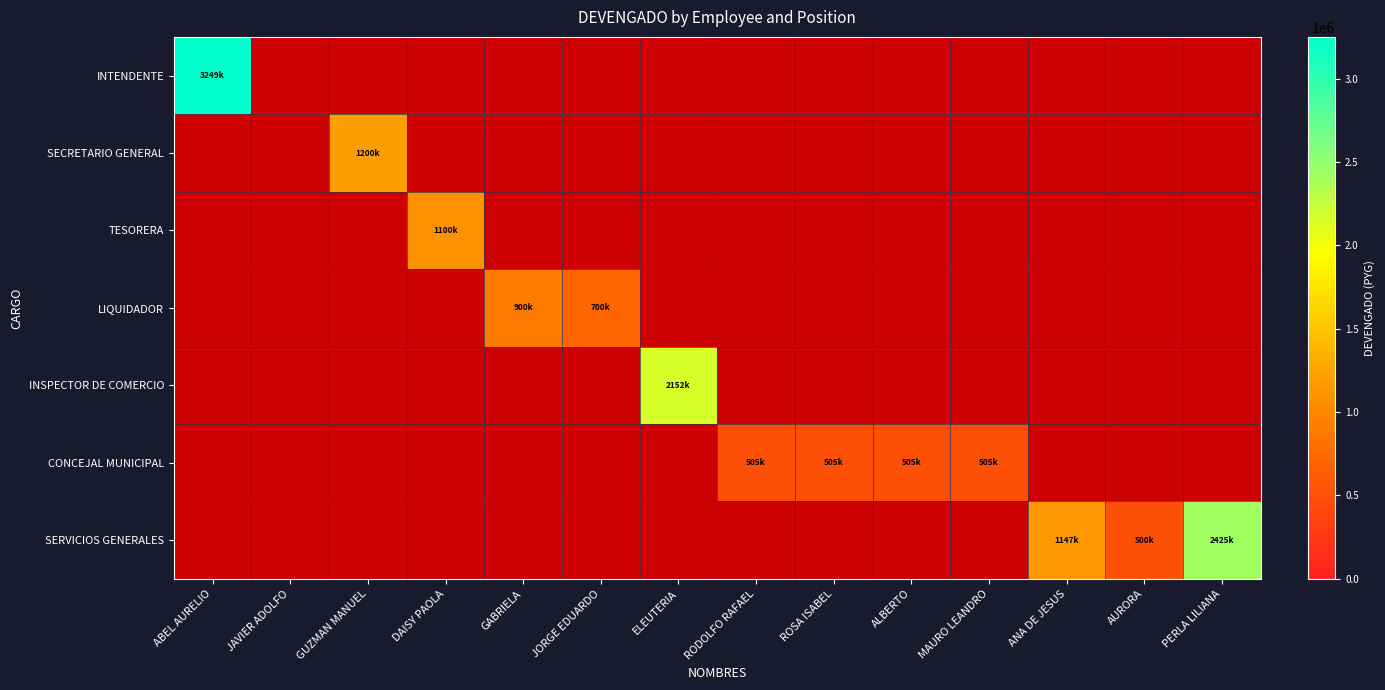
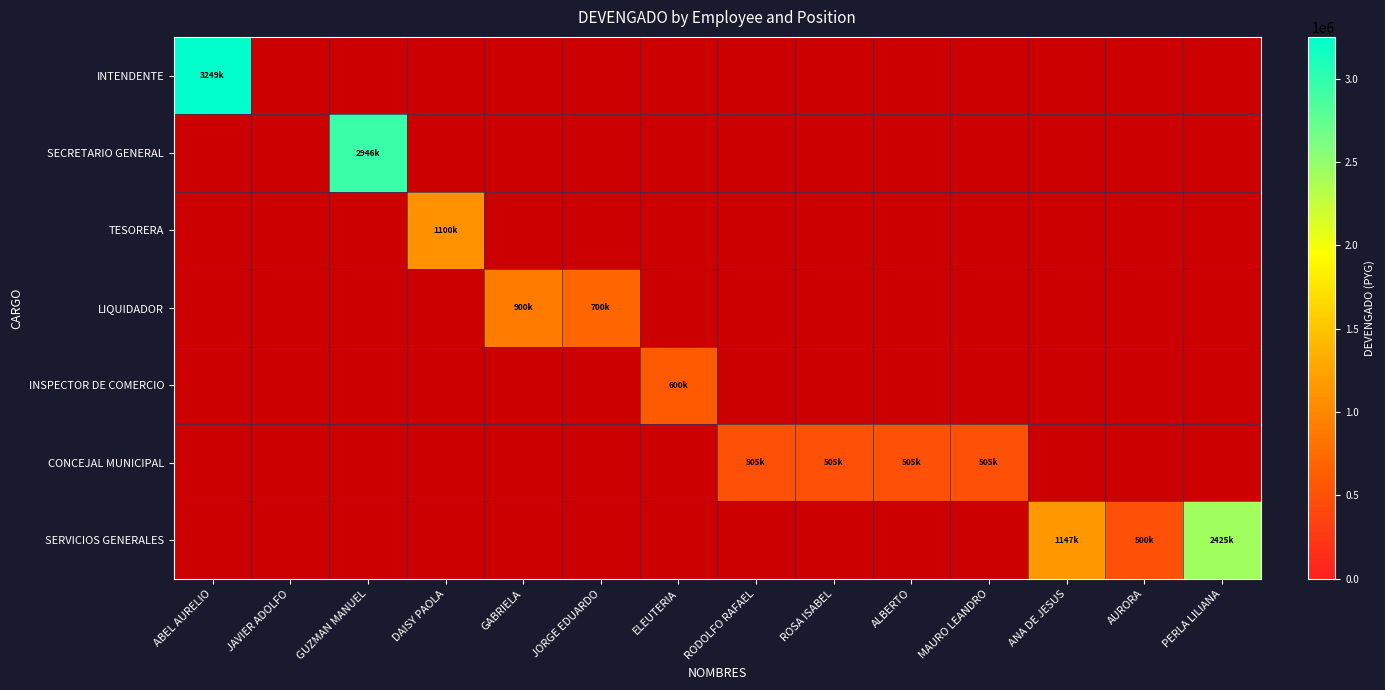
  {
    "INTENDENTE": {
      "ABEL AURELIO": "3249k"
    },
    "SECRETARIO GENERAL": {
-     "GUZMAN MANUEL": "1200k"
+     "GUZMAN MANUEL": "2946k"
    },
    "TESORERA": {
      "DAISY PAOLA": "1100k"
    },
    "LIQUIDADOR": {
      "GABRIELA": "900k",
      "JORGE EDUARDO": "700k"
    },
    "INSPECTOR DE COMERCIO": {
-     "ELEUTERIA": "2152k"
+     "ELEUTERIA": "600k"
    },
    "CONCEJAL MUNICIPAL": {
      "RODOLFO RAFAEL": "505k",
      "ROSA ISABEL": "505k",
      "ALBERTO": "505k",
      "MAURO LEANDRO": "505k"
    },
    "SERVICIOS GENERALES": {
      "ANA DE JESUS": "1147k",
      "AURORA": "500k",
      "PERLA LILIANA": "2425k"
    }
  }
